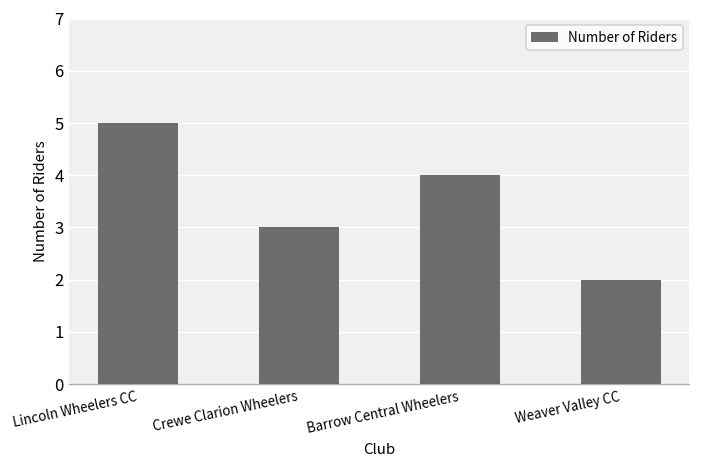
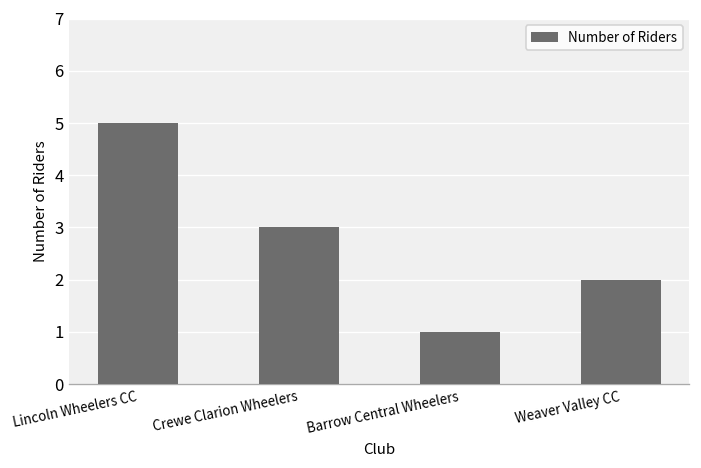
  {
    "Lincoln Wheelers CC": 5,
    "Crewe Clarion Wheelers": 3,
-   "Barrow Central Wheelers": 4,
+   "Barrow Central Wheelers": 1,
    "Weaver Valley CC": 2
  }
